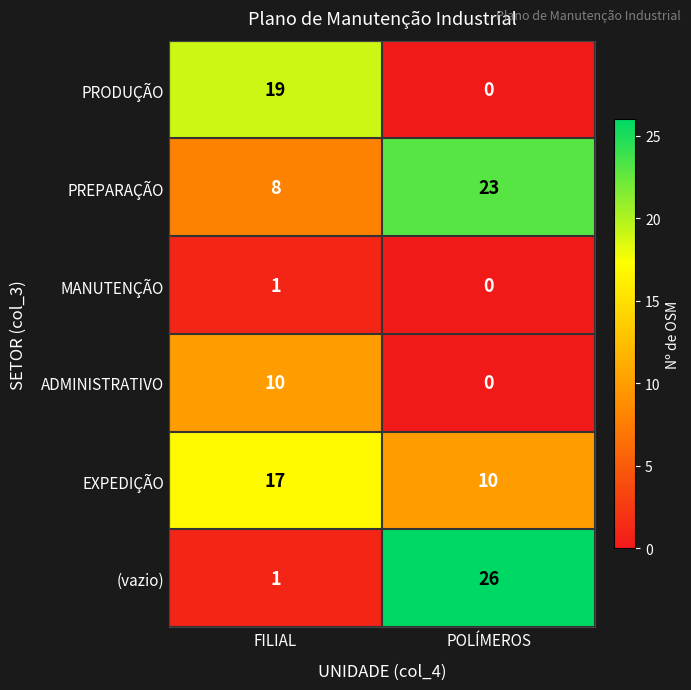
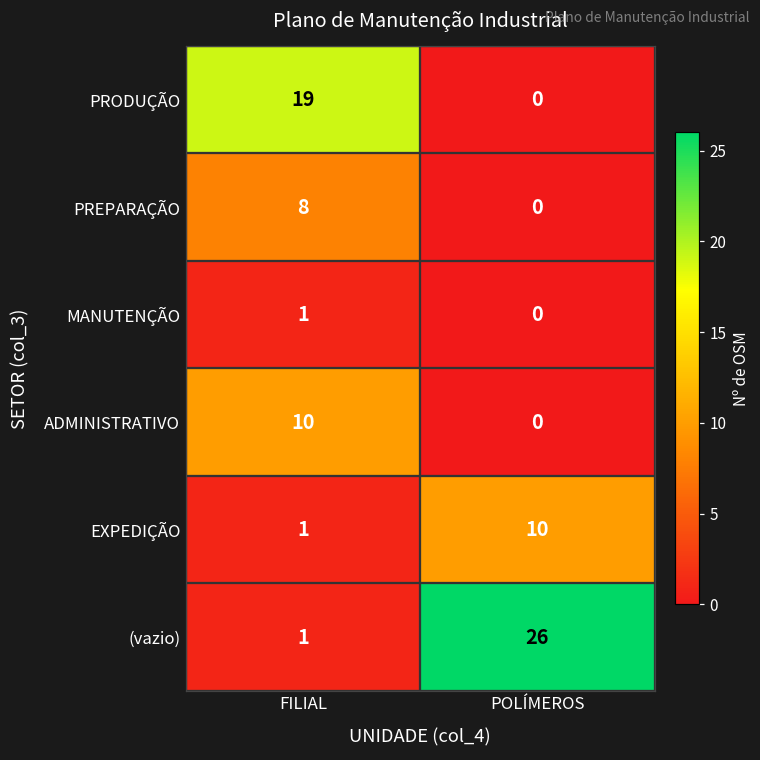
  {
    "PRODUÇÃO": {
      "FILIAL": 19,
      "POLÍMEROS": 0
    },
    "PREPARAÇÃO": {
      "FILIAL": 8,
-     "POLÍMEROS": 23
+     "POLÍMEROS": 0
    },
    "MANUTENÇÃO": {
      "FILIAL": 1,
      "POLÍMEROS": 0
    },
    "ADMINISTRATIVO": {
      "FILIAL": 10,
      "POLÍMEROS": 0
    },
    "EXPEDIÇÃO": {
-     "FILIAL": 17,
+     "FILIAL": 1,
      "POLÍMEROS": 10
    },
    "(vazio)": {
      "FILIAL": 1,
      "POLÍMEROS": 26
    }
  }
